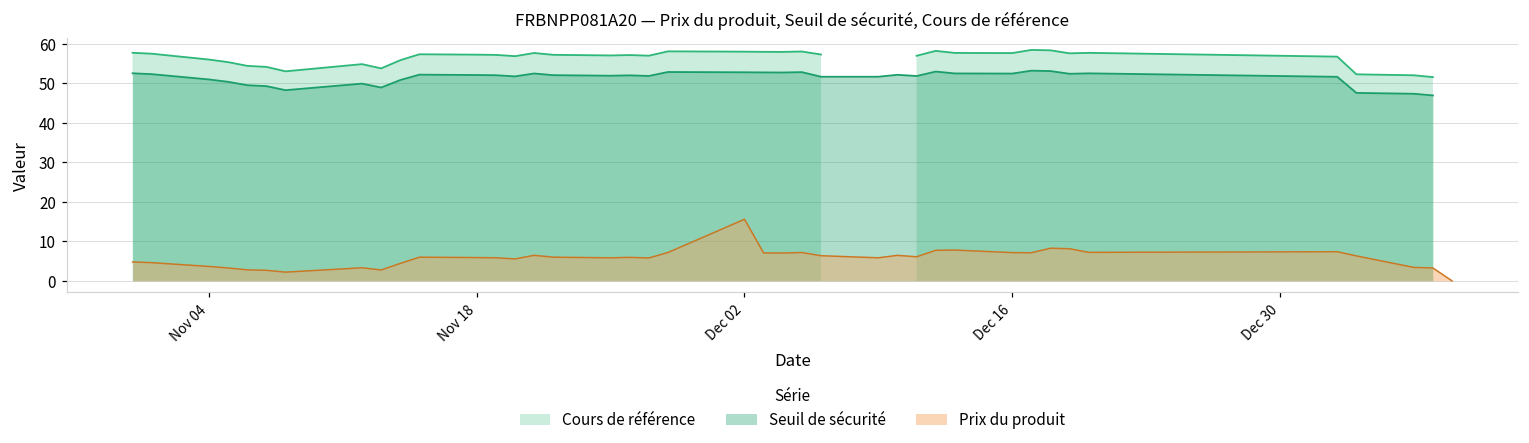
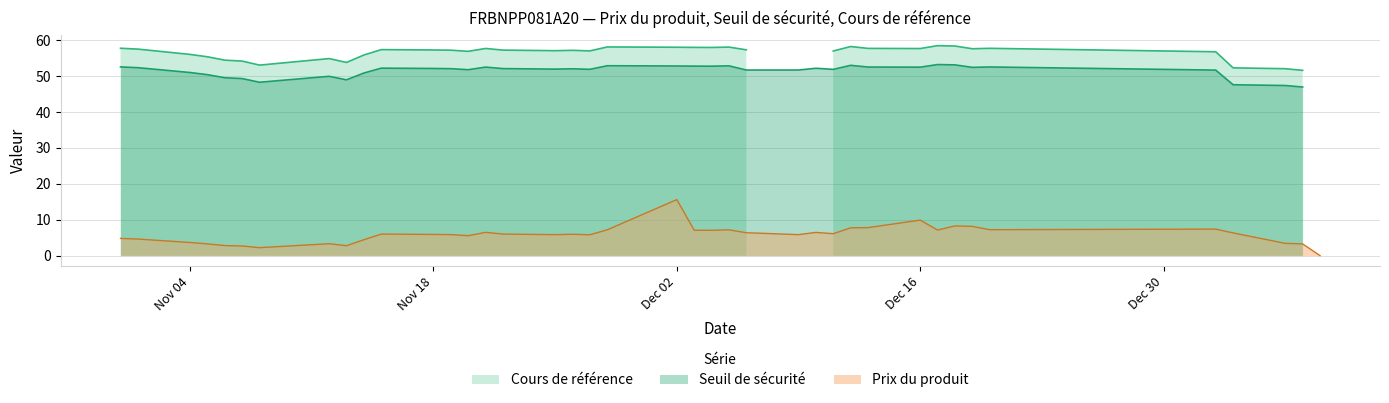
  {
    "Prix du produit": {
      "Nov 04": 4,
      "Nov 18": 6,
      "Dec 02": 16,
-     "Dec 16": 7
+     "Dec 16": 10
    }
  }
